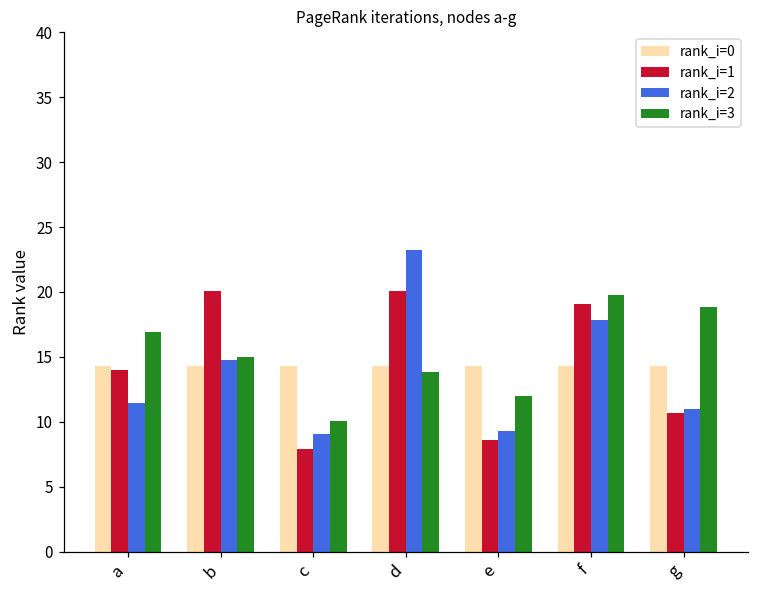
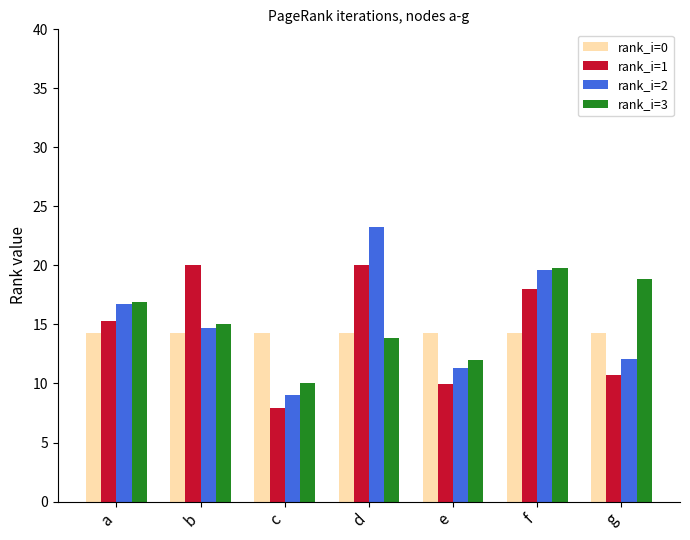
  {
    "rank_i=0": {
      "a": 14.3,
      "b": 14.3,
      "c": 14.3,
      "d": 14.3,
      "e": 14.3,
      "f": 14.3,
      "g": 14.3
    },
    "rank_i=1": {
-     "a": 14.0,
+     "a": 15.3,
      "b": 20.1,
      "c": 7.9,
      "d": 20.1,
-     "e": 8.6,
-     "f": 19.1,
+     "e": 9.9,
+     "f": 18.0,
      "g": 10.7
    },
    "rank_i=2": {
-     "a": 11.5,
+     "a": 16.7,
      "b": 14.7,
      "c": 9.0,
      "d": 23.2,
-     "e": 9.3,
-     "f": 17.8,
-     "g": 11.0
+     "e": 11.3,
+     "f": 19.6,
+     "g": 12.1
    },
    "rank_i=3": {
      "a": 16.9,
      "b": 15.0,
      "c": 10.1,
      "d": 13.9,
      "e": 12.0,
      "f": 19.8,
      "g": 18.8
    }
  }
